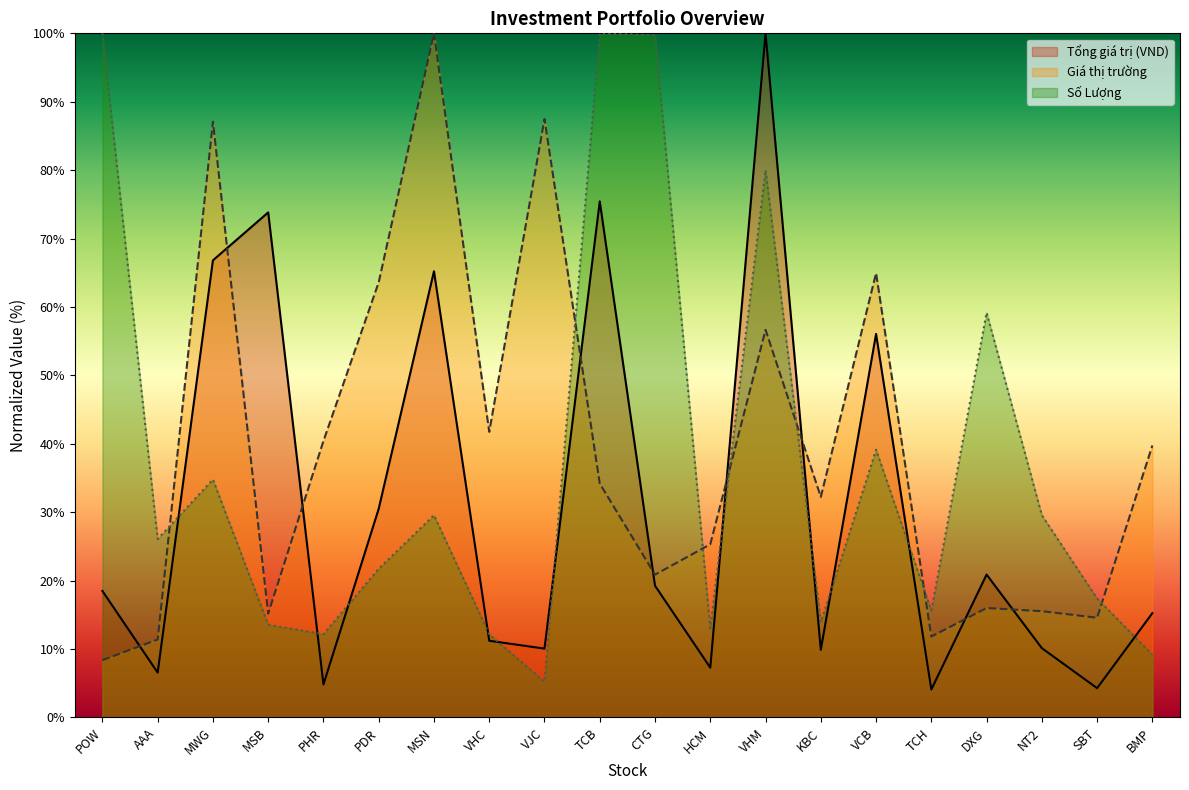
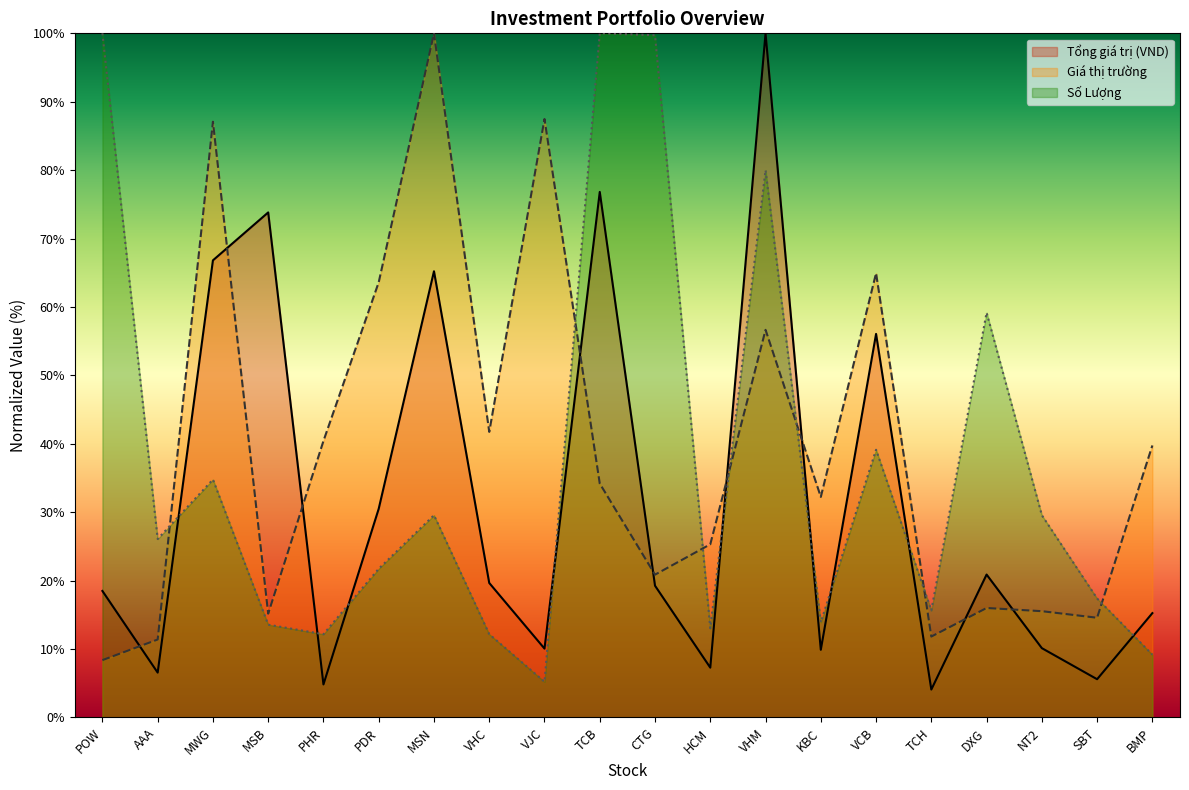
  {
    "Tổng giá trị (VND)": {
      "POW": "18%",
      "AAA": "7%",
      "MWG": "67%",
      "MSB": "74%",
      "PHR": "5%",
      "PDR": "31%",
      "MSN": "65%",
-     "VHC": "11%",
+     "VHC": "20%",
      "VJC": "10%",
-     "TCB": "75%",
+     "TCB": "77%",
      "CTG": "19%",
      "HCM": "7%",
      "VHM": "100%",
      "KBC": "10%",
      "VCB": "56%",
      "TCH": "4%",
      "DXG": "21%",
      "NT2": "10%",
-     "SBT": "4%",
+     "SBT": "6%",
      "BMP": "15%"
    },
    "Giá thị trường": {
      "POW": "8%",
      "AAA": "11%",
      "MWG": "87%",
      "MSB": "15%",
      "PHR": "40%",
      "PDR": "64%",
      "MSN": "100%",
      "VHC": "42%",
      "VJC": "87%",
      "TCB": "34%",
      "CTG": "21%",
      "HCM": "25%",
      "VHM": "57%",
      "KBC": "32%",
      "VCB": "65%",
      "TCH": "12%",
      "DXG": "16%",
      "NT2": "16%",
      "SBT": "15%",
      "BMP": "40%"
    },
    "Số Lượng": {
      "POW": "100%",
      "AAA": "26%",
      "MWG": "35%",
      "MSB": "14%",
      "PHR": "12%",
      "PDR": "22%",
      "MSN": "30%",
      "VHC": "12%",
      "VJC": "5%",
      "TCB": "100%",
      "CTG": "100%",
      "HCM": "13%",
      "VHM": "80%",
      "KBC": "14%",
      "VCB": "39%",
      "TCH": "16%",
      "DXG": "59%",
      "NT2": "30%",
      "SBT": "17%",
      "BMP": "9%"
    }
  }
